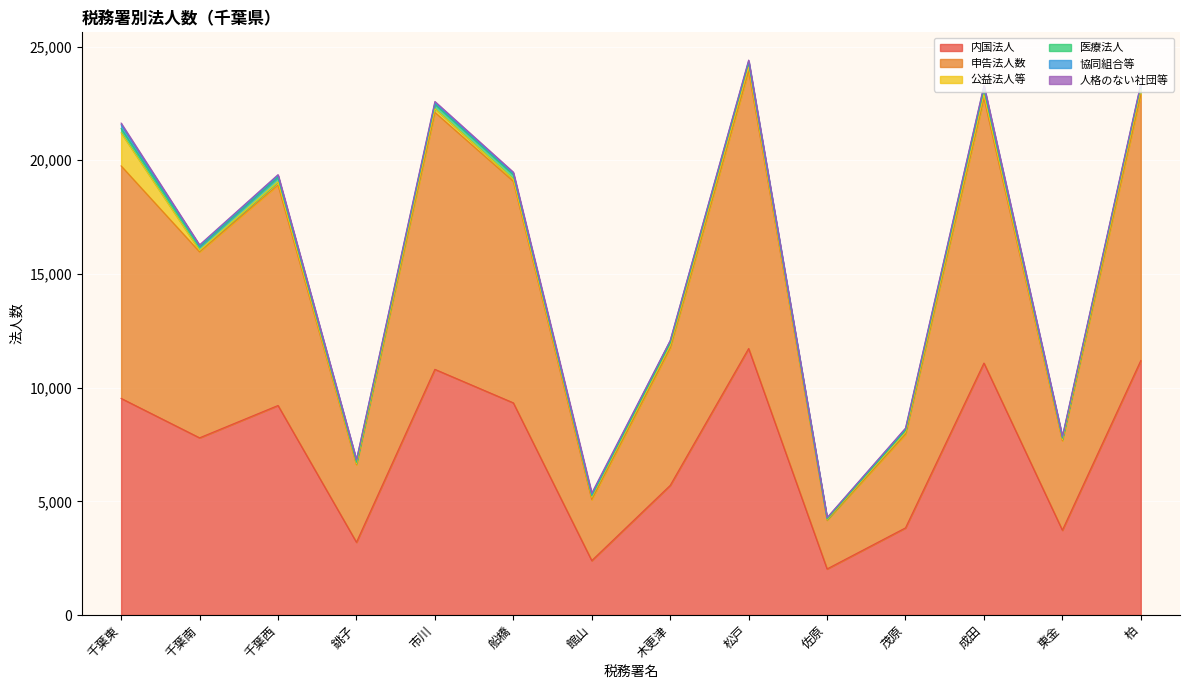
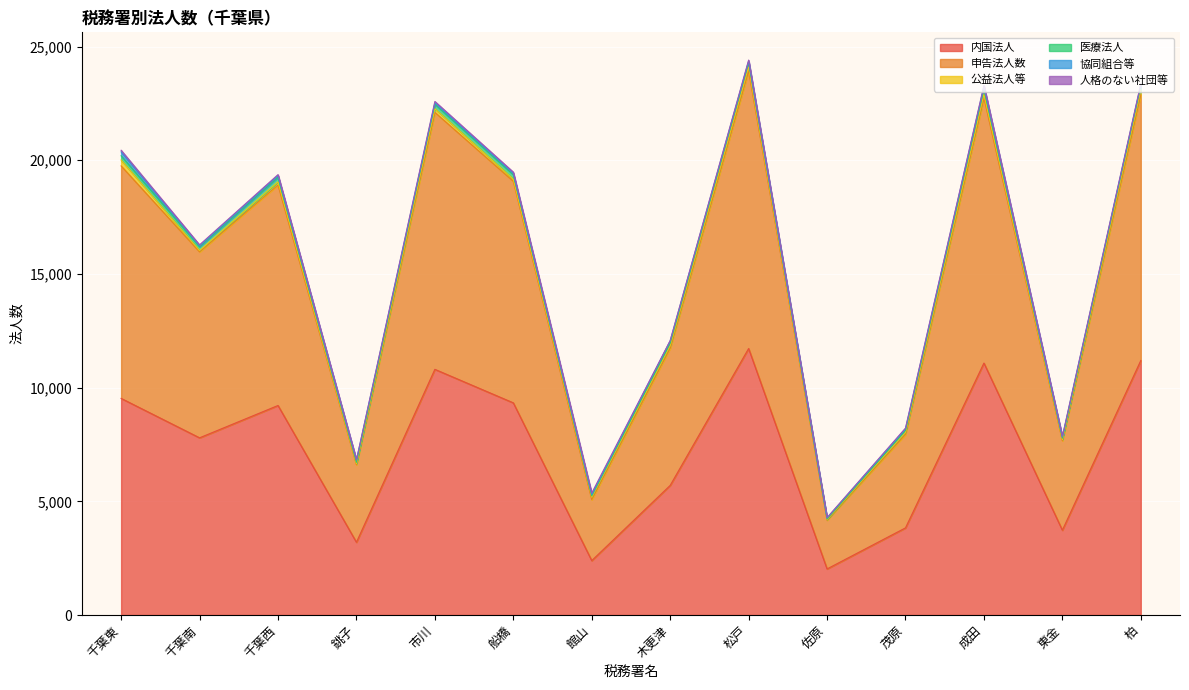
  {
    "公益法人等": {
-     "千葉東": "1,500",
+     "千葉東": "300",
      "千葉西": "100",
      "市川": "200",
      "松戸": "200",
      "成田": "200"
    },
    "医療法人": {
      "千葉東": "200"
    }
  }
